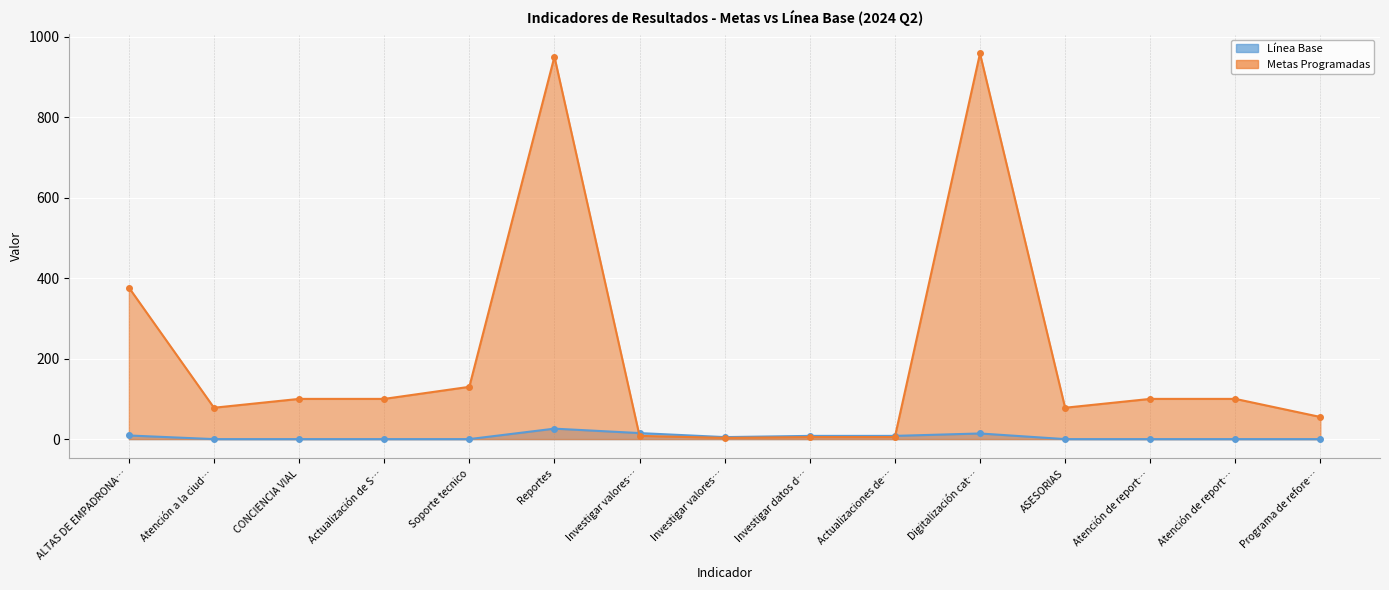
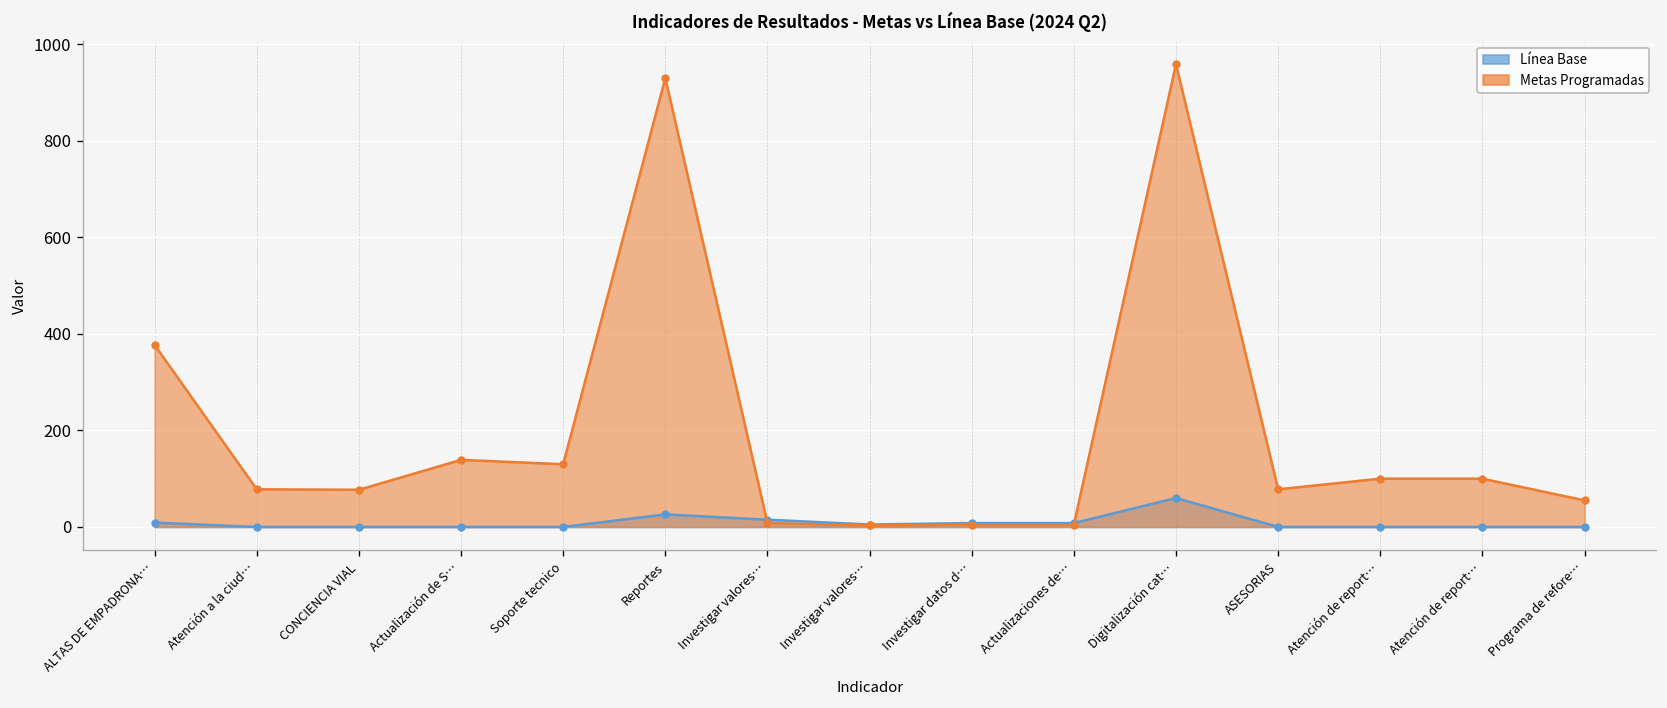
  {
    "Línea Base": {
      "ALTAS DE EMPADRONA…": 10,
      "Atención a la ciud…": 0,
      "CONCIENCIA VIAL": 0,
      "Actualización de S…": 0,
      "Soporte tecnico": 0,
      "Reportes": 30,
-     "Digitalización cat…": 10,
+     "Digitalización cat…": 60,
      "ASESORIAS": 0,
      "Programa de refore…": 0
    },
    "Metas Programadas": {
      "ALTAS DE EMPADRONA…": 380,
      "Atención a la ciud…": 80,
-     "CONCIENCIA VIAL": 100,
-     "Actualización de S…": 100,
+     "CONCIENCIA VIAL": 80,
+     "Actualización de S…": 140,
      "Soporte tecnico": 130,
-     "Reportes": 950,
+     "Reportes": 930,
      "Digitalización cat…": 960,
      "ASESORIAS": 80,
      "Programa de refore…": 60
    }
  }
